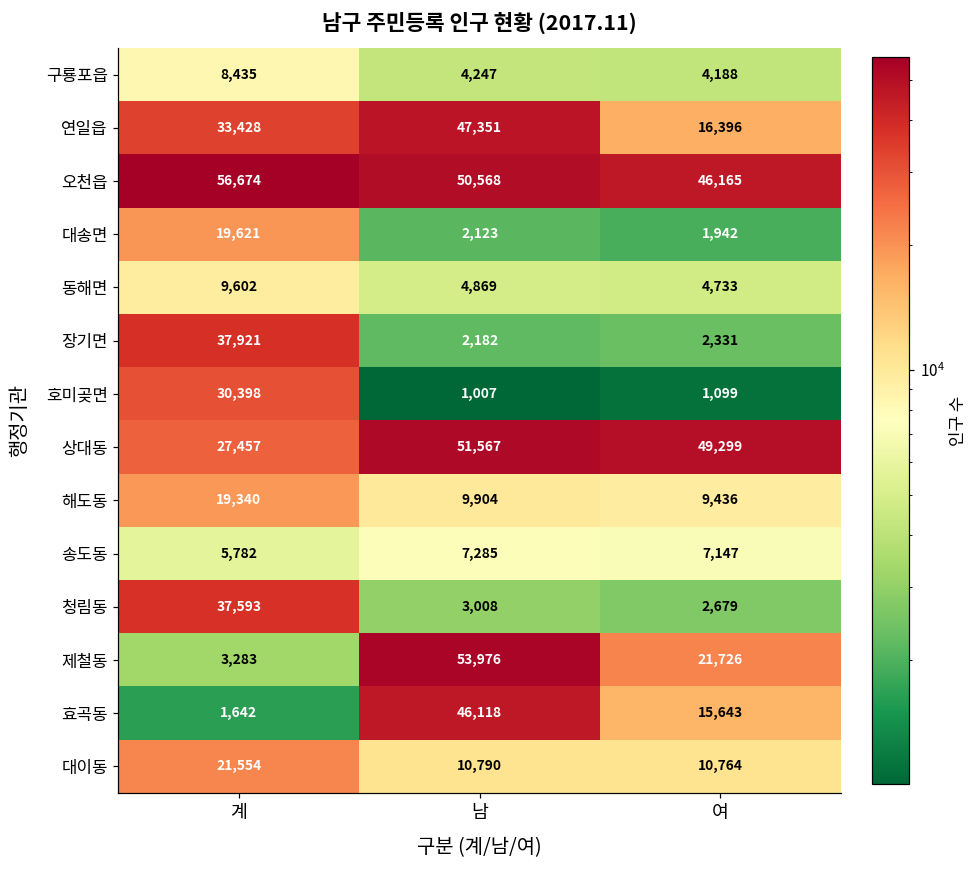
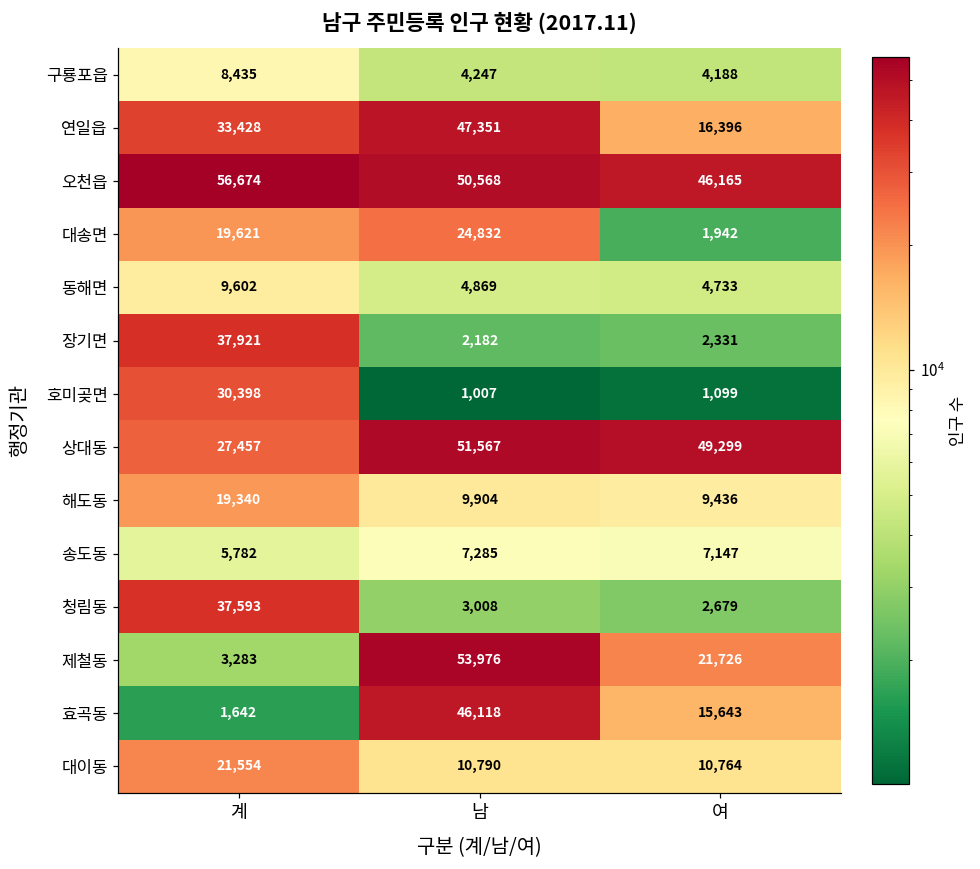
  {
    "구룡포읍": {
      "계": "8,435",
      "남": "4,247",
      "여": "4,188"
    },
    "연일읍": {
      "계": "33,428",
      "남": "47,351",
      "여": "16,396"
    },
    "오천읍": {
      "계": "56,674",
      "남": "50,568",
      "여": "46,165"
    },
    "대송면": {
      "계": "19,621",
-     "남": "2,123",
+     "남": "24,832",
      "여": "1,942"
    },
    "동해면": {
      "계": "9,602",
      "남": "4,869",
      "여": "4,733"
    },
    "장기면": {
      "계": "37,921",
      "남": "2,182",
      "여": "2,331"
    },
    "호미곶면": {
      "계": "30,398",
      "남": "1,007",
      "여": "1,099"
    },
    "상대동": {
      "계": "27,457",
      "남": "51,567",
      "여": "49,299"
    },
    "해도동": {
      "계": "19,340",
      "남": "9,904",
      "여": "9,436"
    },
    "송도동": {
      "계": "5,782",
      "남": "7,285",
      "여": "7,147"
    },
    "청림동": {
      "계": "37,593",
      "남": "3,008",
      "여": "2,679"
    },
    "제철동": {
      "계": "3,283",
      "남": "53,976",
      "여": "21,726"
    },
    "효곡동": {
      "계": "1,642",
      "남": "46,118",
      "여": "15,643"
    },
    "대이동": {
      "계": "21,554",
      "남": "10,790",
      "여": "10,764"
    }
  }
